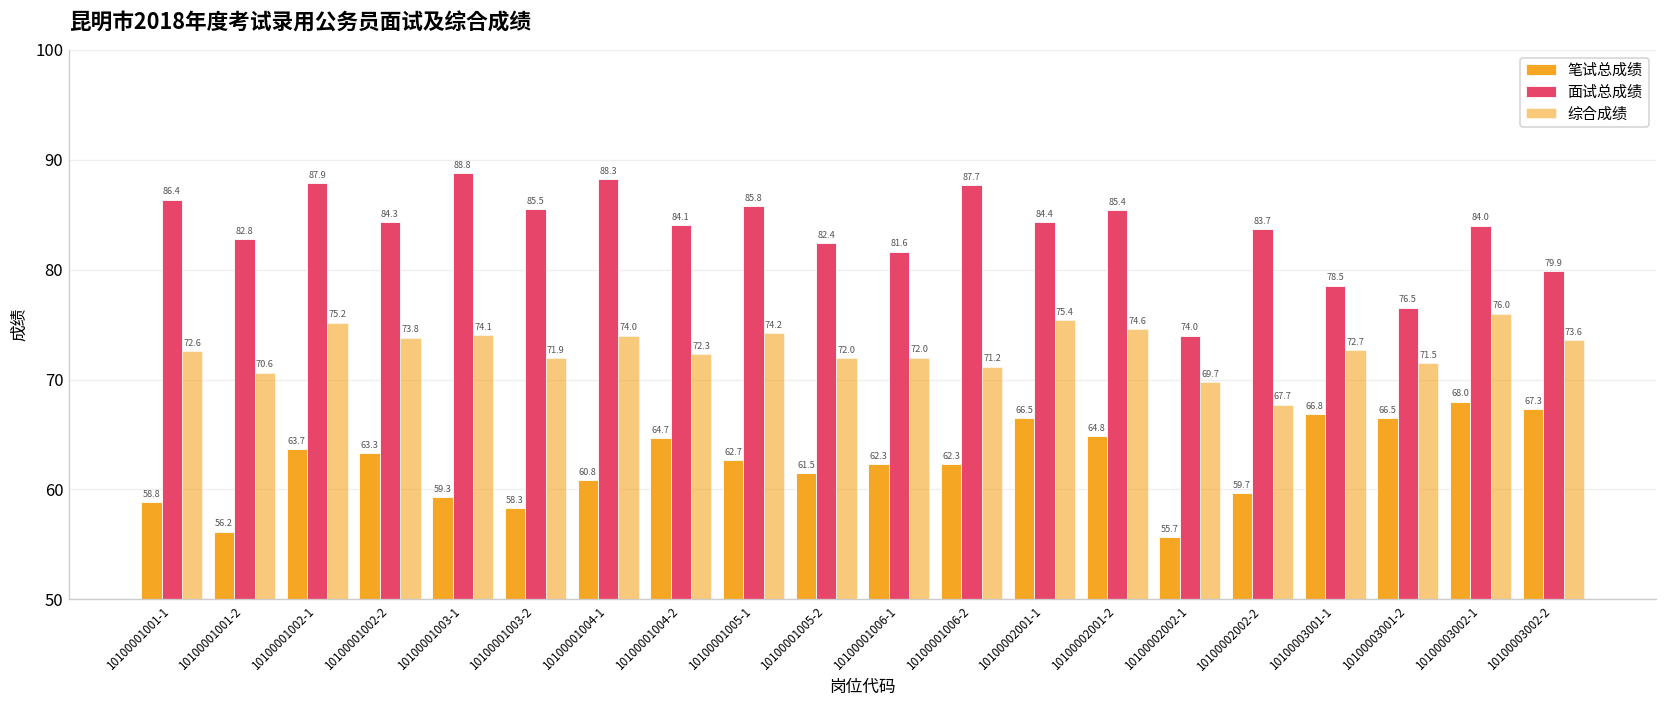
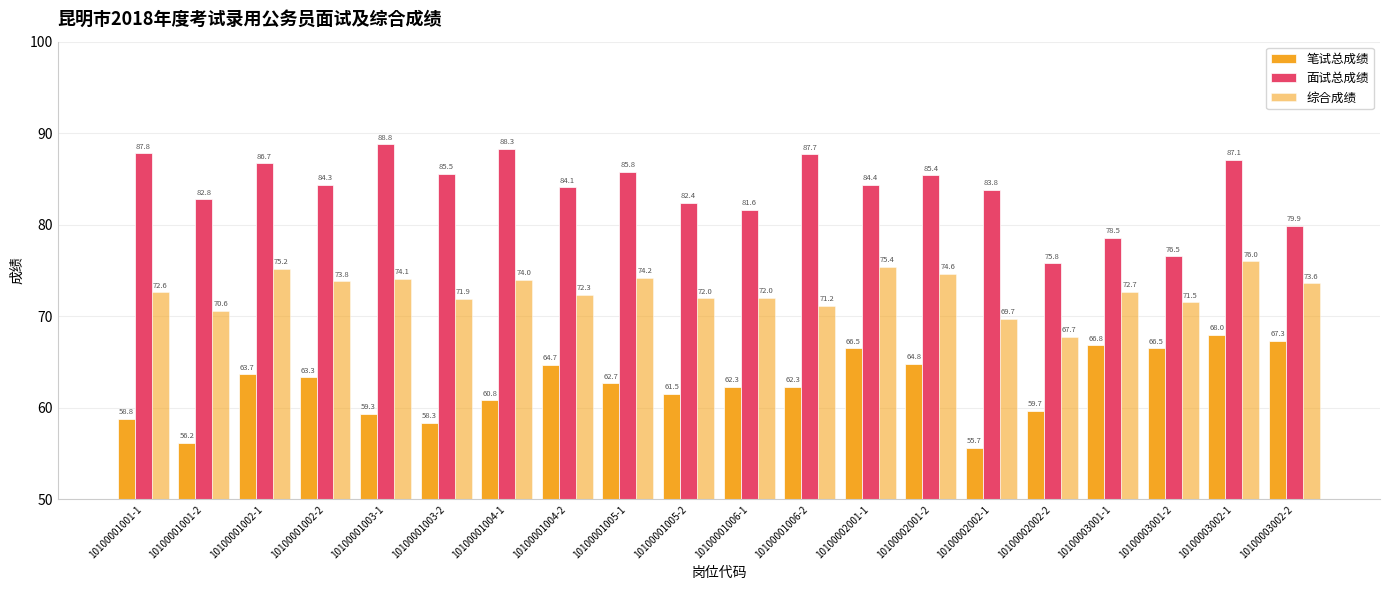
  {
    "面试总成绩": {
-     "10100001001-1": 86.4,
+     "10100001001-1": 87.8,
      "10100001001-2": 82.8,
-     "10100001002-1": 87.9,
+     "10100001002-1": 86.7,
      "10100001002-2": 84.3,
      "10100001003-1": 88.8,
      "10100001003-2": 85.5,
      "10100001004-1": 88.3,
      "10100001004-2": 84.1,
      "10100001005-1": 85.8,
      "10100001005-2": 82.4,
      "10100001006-1": 81.6,
      "10100001006-2": 87.7,
      "10100002001-1": 84.4,
      "10100002001-2": 85.4,
-     "10100002002-1": 74.0,
-     "10100002002-2": 83.7,
+     "10100002002-1": 83.8,
+     "10100002002-2": 75.8,
      "10100003001-1": 78.5,
      "10100003001-2": 76.5,
-     "10100003002-1": 84.0,
+     "10100003002-1": 87.1,
      "10100003002-2": 79.9
    }
  }
